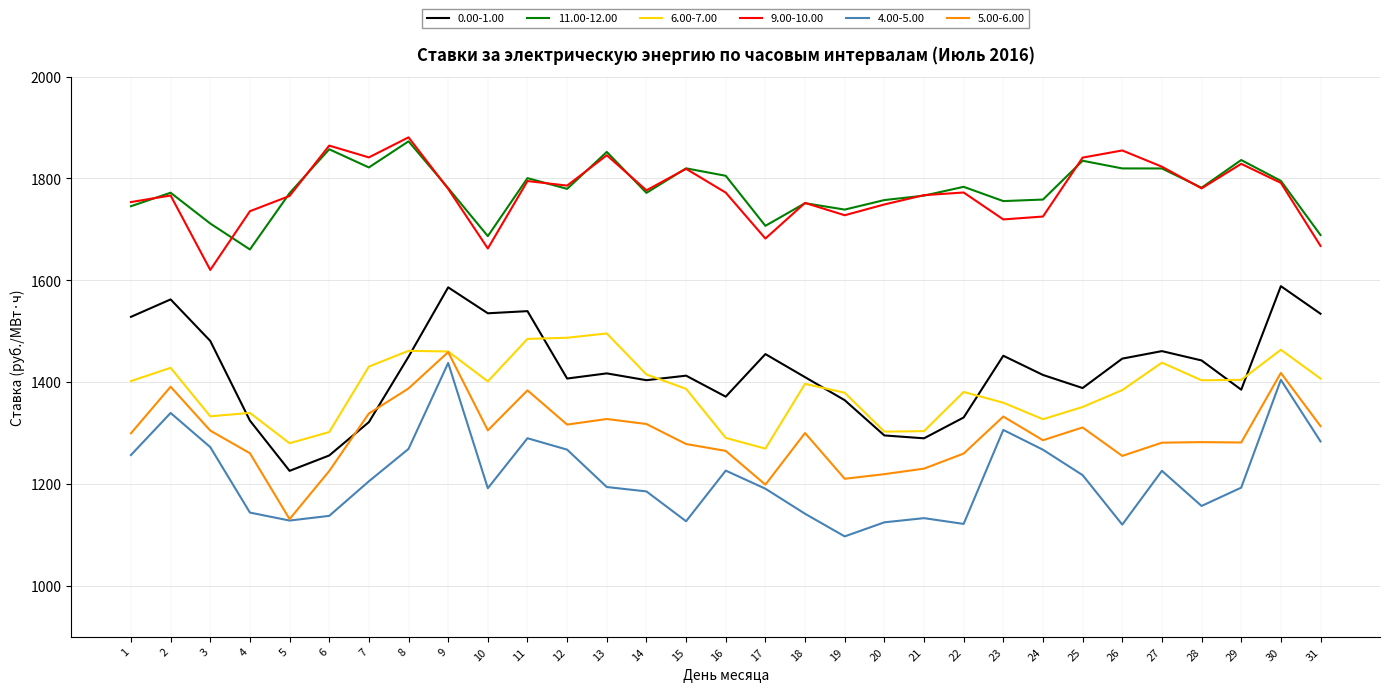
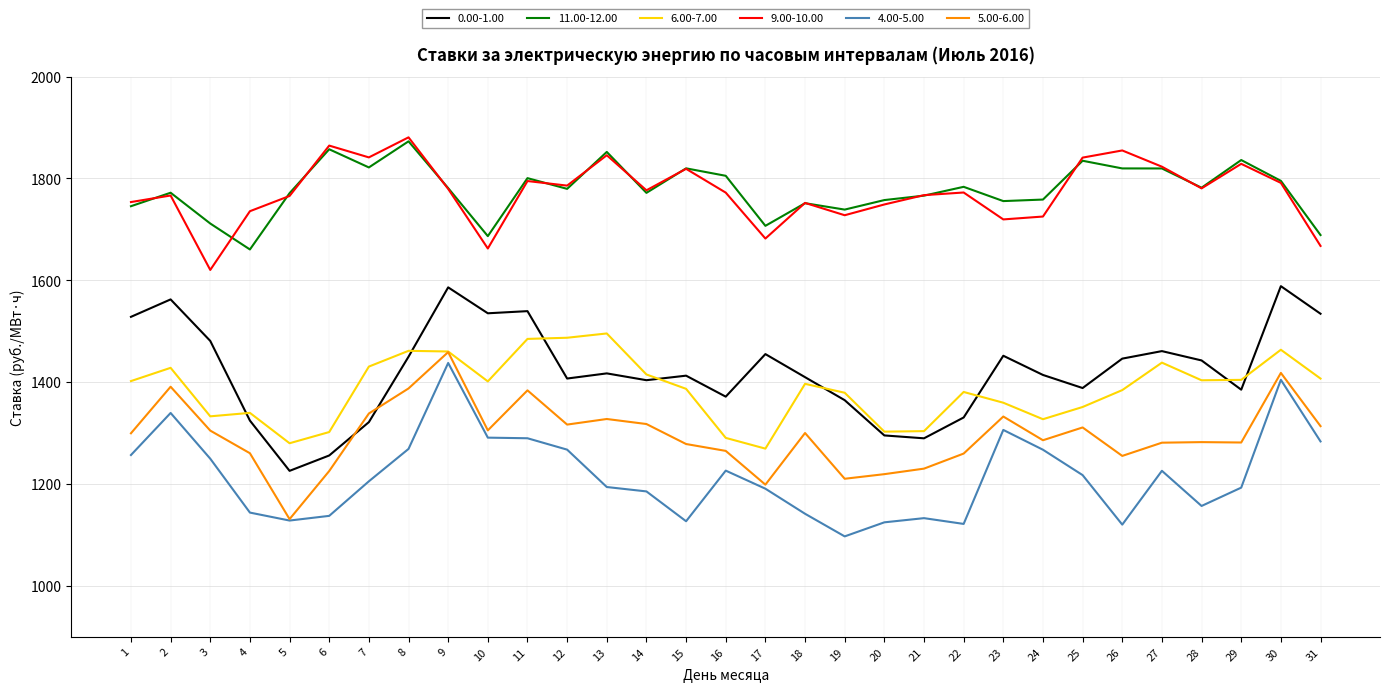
  {
    "0.00-1.00": {
      "1": 1530,
      "2": 1560,
      "3": 1480,
      "4": 1320,
      "5": 1230,
      "6": 1260,
      "7": 1320,
      "8": 1450,
      "9": 1590,
      "10": 1540,
      "11": 1540,
      "12": 1410,
      "13": 1420,
      "14": 1400,
      "15": 1410,
      "16": 1370,
      "17": 1460,
      "18": 1410,
      "19": 1360,
      "20": 1300,
      "21": 1290,
      "22": 1330,
      "23": 1450,
      "24": 1410,
      "25": 1390,
      "26": 1450,
      "27": 1460,
      "28": 1440,
      "29": 1390,
      "30": 1590,
      "31": 1530
    },
    "11.00-12.00": {
      "1": 1750,
      "2": 1770,
      "3": 1710,
      "4": 1660,
      "5": 1770,
      "6": 1860,
      "7": 1820,
      "8": 1870,
      "10": 1690,
      "11": 1800,
      "12": 1780,
      "13": 1850,
      "16": 1810,
      "17": 1710,
      "19": 1740,
      "20": 1760,
      "22": 1780,
      "23": 1760,
      "24": 1760,
      "25": 1830,
      "26": 1820,
      "29": 1840,
      "31": 1690
    },
    "6.00-7.00": {
      "1": 1400,
      "2": 1430,
      "3": 1330,
      "4": 1340,
      "5": 1280,
      "6": 1300,
      "7": 1430,
      "8": 1460,
      "10": 1400,
      "11": 1480,
      "12": 1490,
      "13": 1500,
      "14": 1420,
      "15": 1390,
      "16": 1290,
      "17": 1270,
      "18": 1400,
      "19": 1380,
      "20": 1300,
      "21": 1300,
      "22": 1380,
      "23": 1360,
      "24": 1330,
      "25": 1350,
      "26": 1380,
      "27": 1440,
      "28": 1400,
      "29": 1400,
      "30": 1460,
      "31": 1410
    },
    "9.00-10.00": {
      "1": 1750,
      "2": 1770,
      "3": 1620,
      "4": 1740,
      "5": 1770,
      "6": 1860,
      "7": 1840,
      "8": 1880,
      "10": 1660,
      "11": 1790,
      "12": 1790,
      "13": 1850,
      "16": 1770,
      "17": 1680,
      "19": 1730,
      "20": 1750,
      "22": 1770,
      "23": 1720,
      "24": 1730,
      "25": 1840,
      "26": 1850,
      "29": 1830,
      "31": 1670
    },
    "4.00-5.00": {
      "1": 1260,
      "2": 1340,
-     "3": 1270,
+     "3": 1250,
      "4": 1140,
      "6": 1140,
      "7": 1210,
      "8": 1270,
      "9": 1440,
-     "10": 1190,
+     "10": 1290,
      "11": 1290,
      "12": 1270,
      "13": 1190,
      "14": 1190,
      "15": 1130,
      "16": 1230,
      "17": 1190,
      "18": 1140,
      "19": 1100,
      "20": 1120,
      "21": 1130,
      "22": 1120,
      "23": 1310,
      "24": 1270,
      "25": 1220,
      "26": 1120,
      "27": 1230,
      "28": 1160,
      "29": 1190,
      "30": 1400,
      "31": 1280
    },
    "5.00-6.00": {
      "1": 1300,
      "2": 1390,
      "3": 1300,
      "4": 1260,
      "6": 1230,
      "7": 1340,
      "8": 1390,
      "10": 1310,
      "11": 1380,
      "12": 1320,
      "13": 1330,
      "14": 1320,
      "15": 1280,
      "16": 1270,
      "17": 1200,
      "18": 1300,
      "19": 1210,
      "20": 1220,
      "21": 1230,
      "22": 1260,
      "23": 1330,
      "24": 1290,
      "25": 1310,
      "26": 1260,
      "27": 1280,
      "28": 1280,
      "29": 1280,
      "30": 1420,
      "31": 1310
    }
  }
